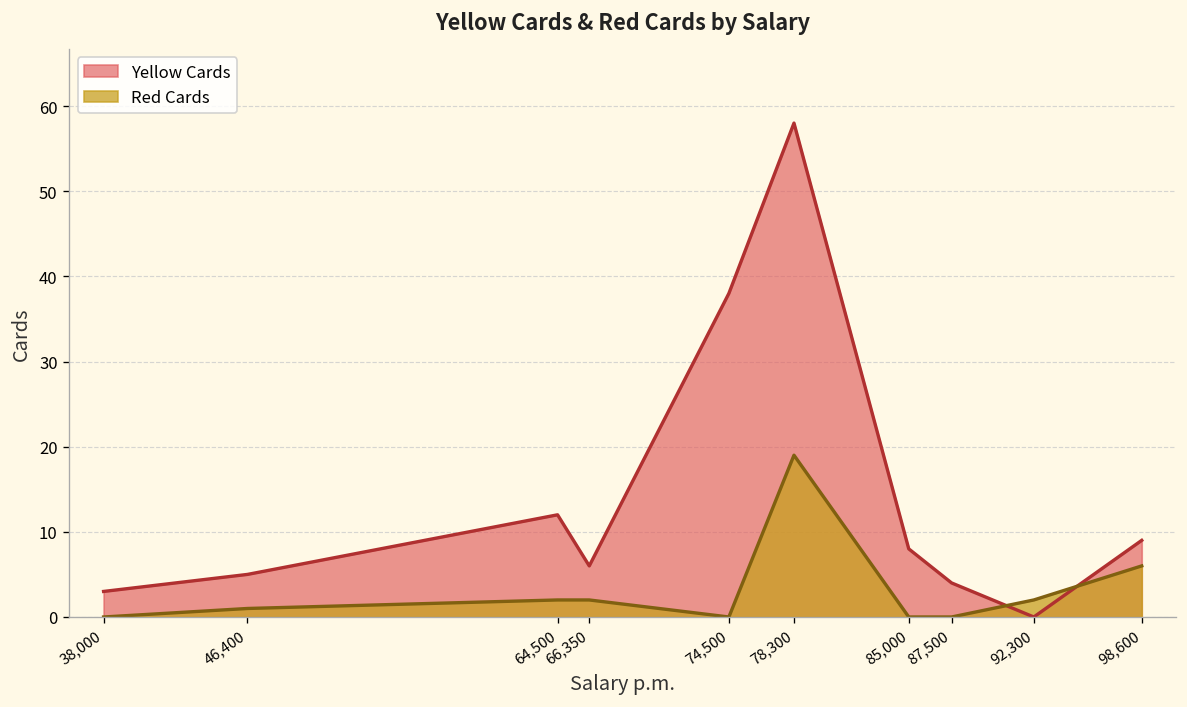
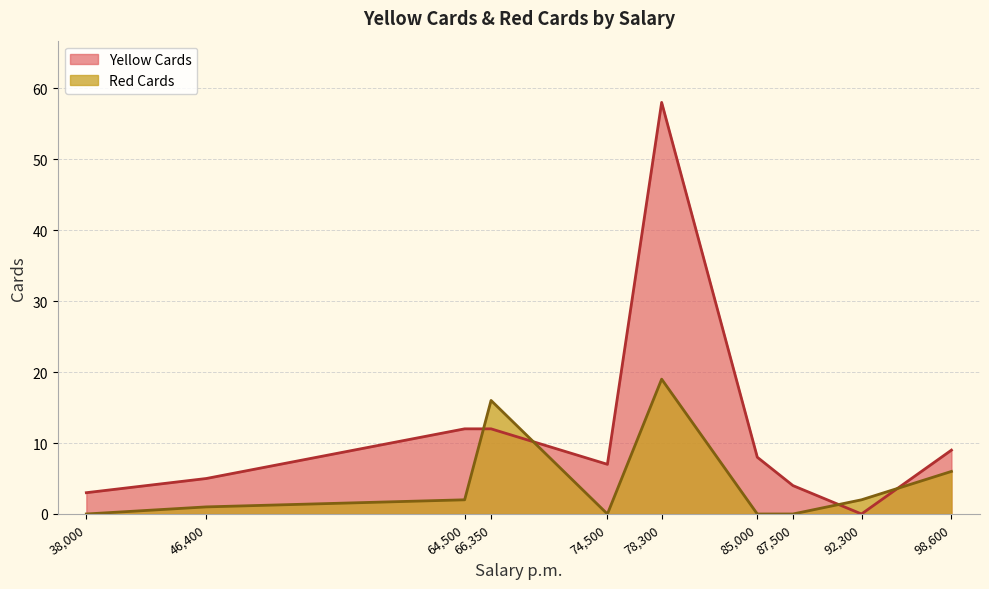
  {
    "Yellow Cards": {
      "38,000": 3,
      "46,400": 5,
      "64,500": 12,
-     "66,350": 6,
-     "74,500": 38,
+     "66,350": 12,
+     "74,500": 7,
      "78,300": 58,
      "85,000": 8,
      "87,500": 4,
      "92,300": 0,
      "98,600": 9
    },
    "Red Cards": {
      "38,000": 0,
      "46,400": 1,
      "64,500": 2,
-     "66,350": 2,
+     "66,350": 16,
      "74,500": 0,
      "78,300": 19,
      "85,000": 0,
      "87,500": 0,
      "92,300": 2,
      "98,600": 6
    }
  }
